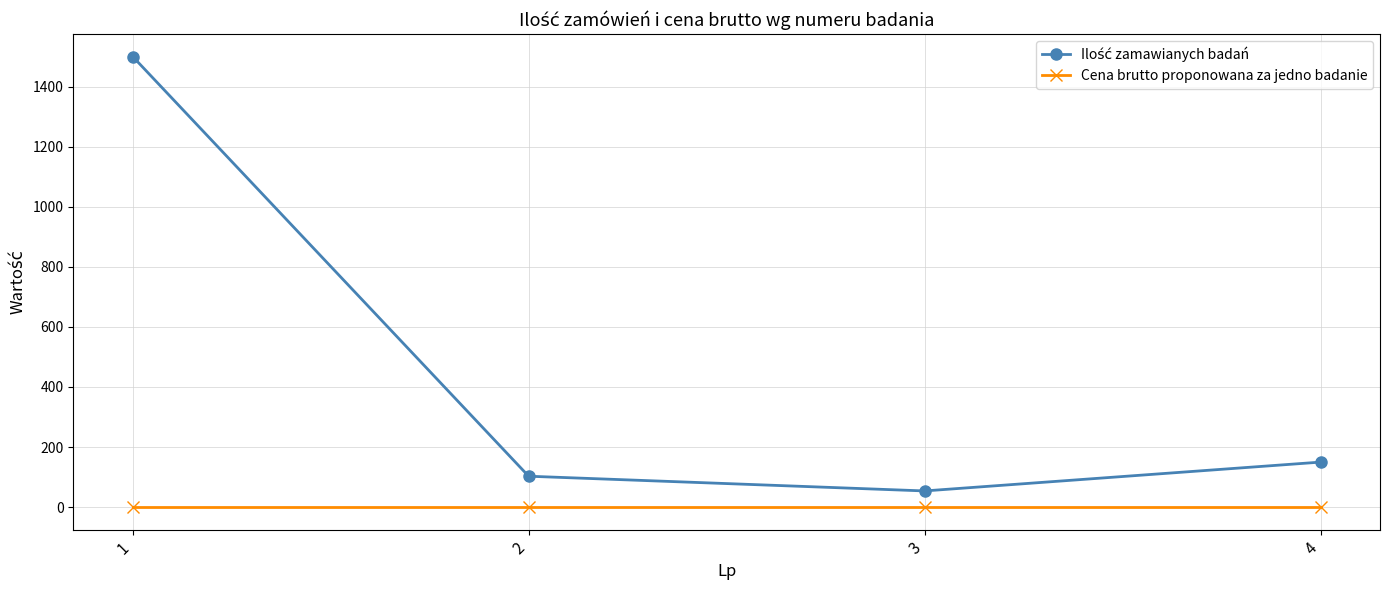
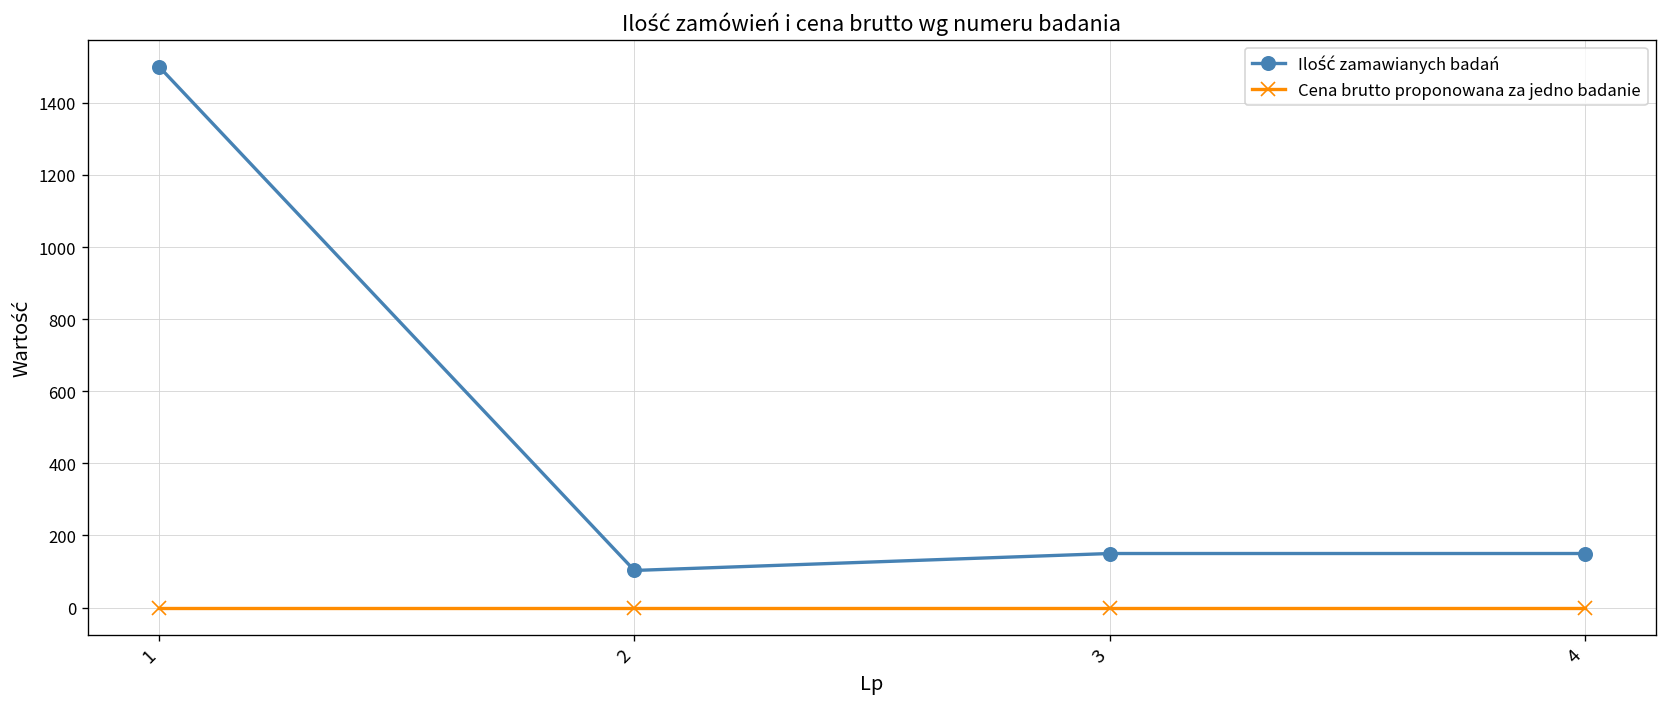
  {
    "Ilość zamawianych badań": {
      "1": 1500,
      "2": 100,
-     "3": 50,
+     "3": 150,
      "4": 150
    },
    "Cena brutto proponowana za jedno badanie": {
      "1": 0,
      "2": 0,
      "3": 0,
      "4": 0
    }
  }
